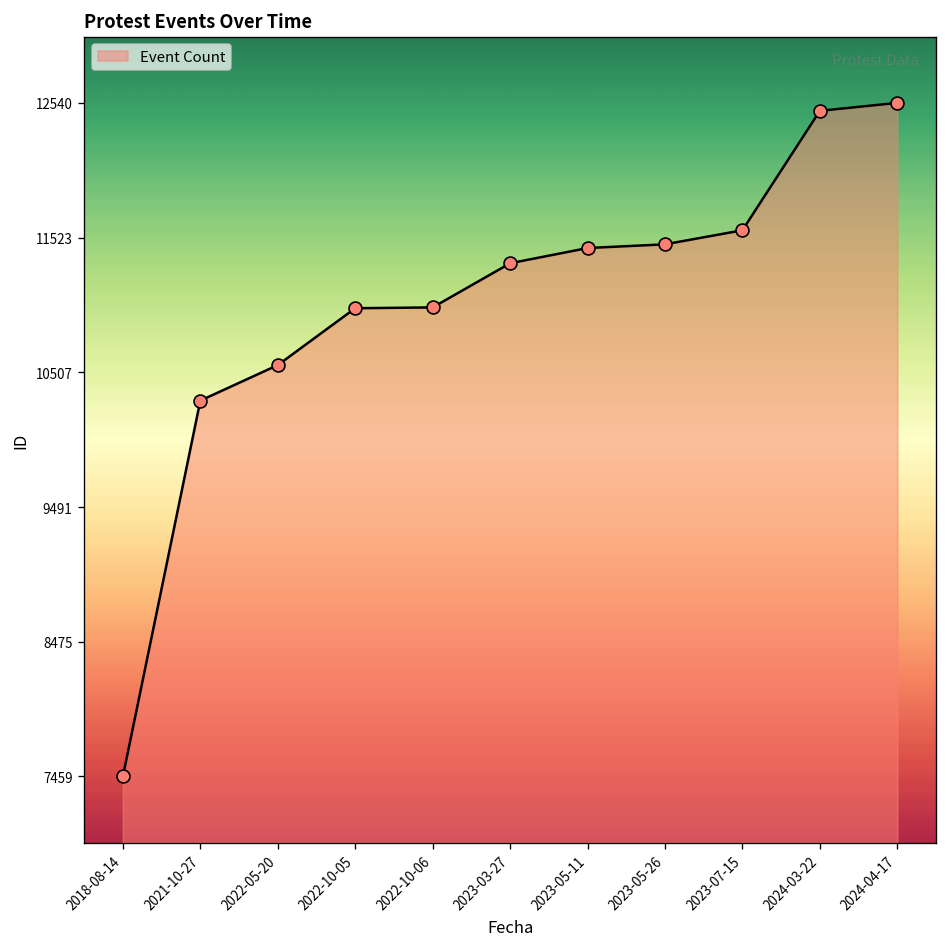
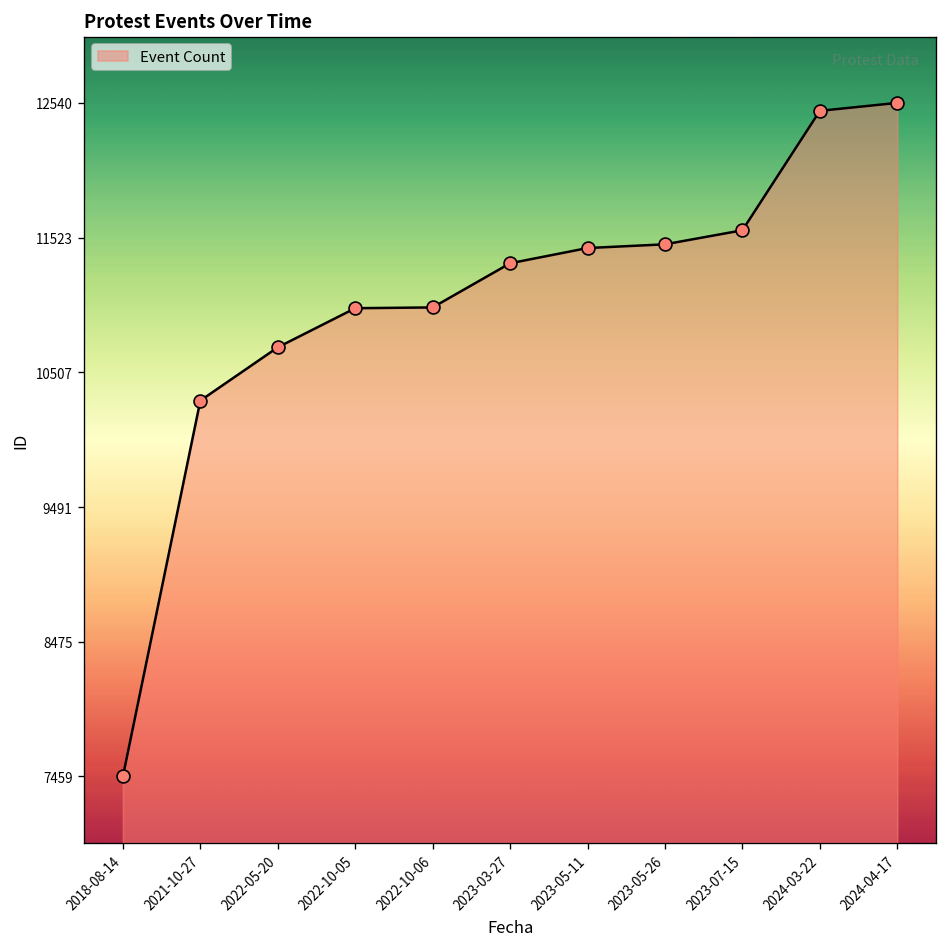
  {
    "2018-08-14": 7460,
    "2021-10-27": 10290,
-   "2022-05-20": 10560,
+   "2022-05-20": 10700,
    "2022-10-05": 10990,
    "2022-10-06": 11000,
    "2023-03-27": 11330,
    "2023-05-11": 11450,
    "2023-05-26": 11470,
    "2023-07-15": 11580,
    "2024-03-22": 12480,
    "2024-04-17": 12540
  }
